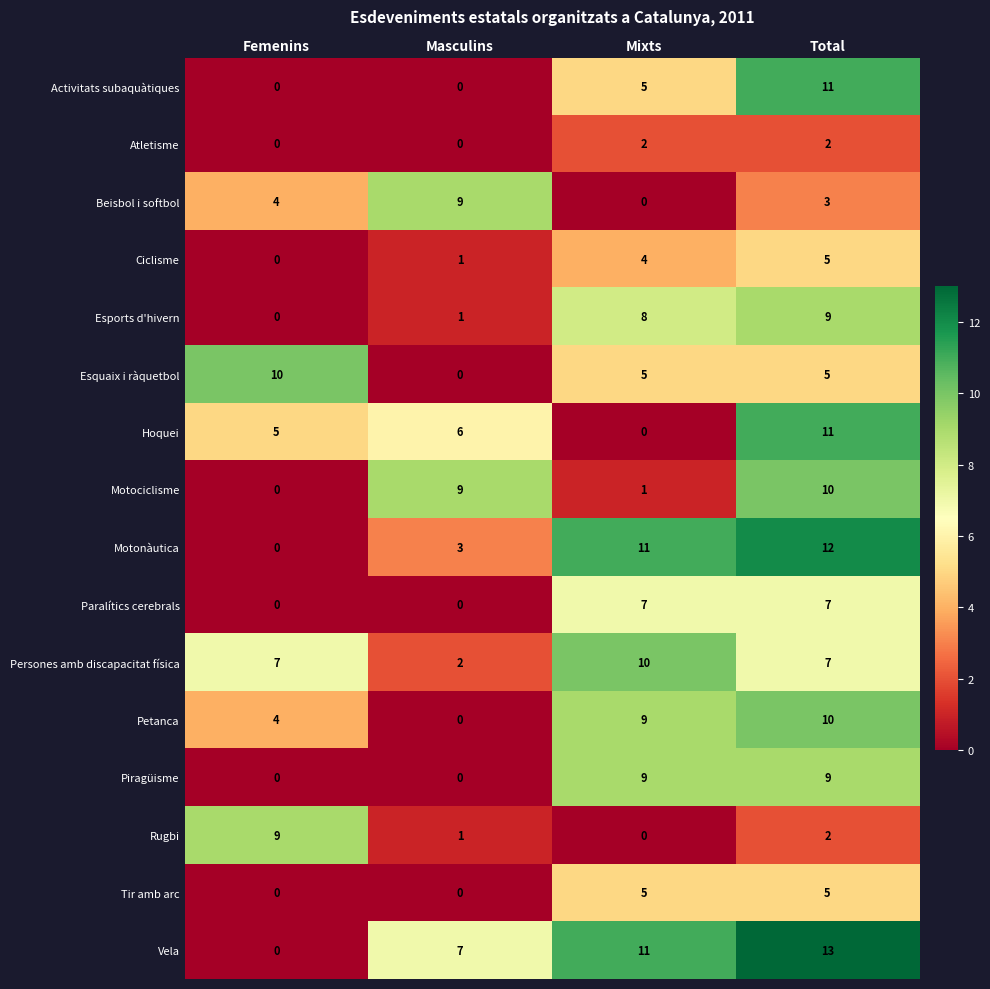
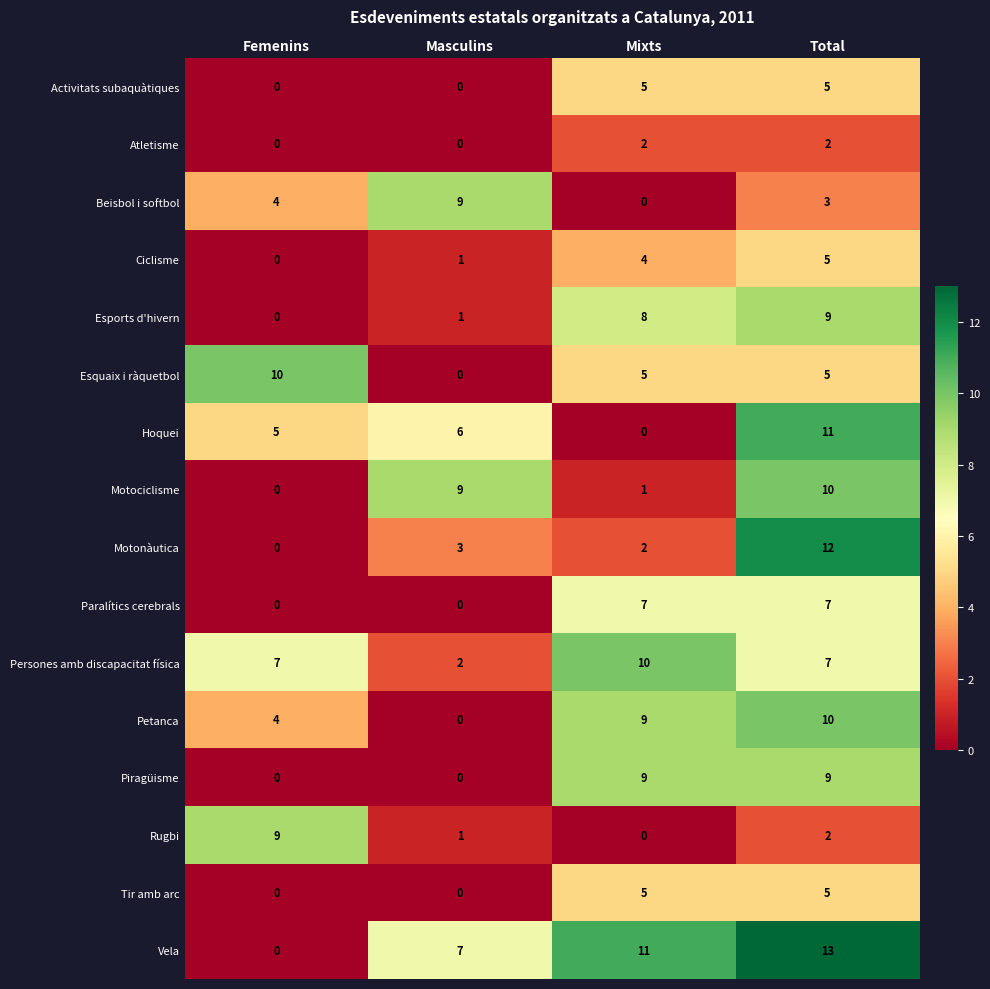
  {
    "Activitats subaquàtiques": {
      "Femenins": 0,
      "Masculins": 0,
      "Mixts": 5,
-     "Total": 11
+     "Total": 5
    },
    "Atletisme": {
      "Femenins": 0,
      "Masculins": 0,
      "Mixts": 2,
      "Total": 2
    },
    "Beisbol i softbol": {
      "Femenins": 4,
      "Masculins": 9,
      "Mixts": 0,
      "Total": 3
    },
    "Ciclisme": {
      "Femenins": 0,
      "Masculins": 1,
      "Mixts": 4,
      "Total": 5
    },
    "Esports d'hivern": {
      "Femenins": 0,
      "Masculins": 1,
      "Mixts": 8,
      "Total": 9
    },
    "Esquaix i ràquetbol": {
      "Femenins": 10,
      "Masculins": 0,
      "Mixts": 5,
      "Total": 5
    },
    "Hoquei": {
      "Femenins": 5,
      "Masculins": 6,
      "Mixts": 0,
      "Total": 11
    },
    "Motociclisme": {
      "Femenins": 0,
      "Masculins": 9,
      "Mixts": 1,
      "Total": 10
    },
    "Motonàutica": {
      "Femenins": 0,
      "Masculins": 3,
-     "Mixts": 11,
+     "Mixts": 2,
      "Total": 12
    },
    "Paralítics cerebrals": {
      "Femenins": 0,
      "Masculins": 0,
      "Mixts": 7,
      "Total": 7
    },
    "Persones amb discapacitat física": {
      "Femenins": 7,
      "Masculins": 2,
      "Mixts": 10,
      "Total": 7
    },
    "Petanca": {
      "Femenins": 4,
      "Masculins": 0,
      "Mixts": 9,
      "Total": 10
    },
    "Piragüisme": {
      "Femenins": 0,
      "Masculins": 0,
      "Mixts": 9,
      "Total": 9
    },
    "Rugbi": {
      "Femenins": 9,
      "Masculins": 1,
      "Mixts": 0,
      "Total": 2
    },
    "Tir amb arc": {
      "Femenins": 0,
      "Masculins": 0,
      "Mixts": 5,
      "Total": 5
    },
    "Vela": {
      "Femenins": 0,
      "Masculins": 7,
      "Mixts": 11,
      "Total": 13
    }
  }
